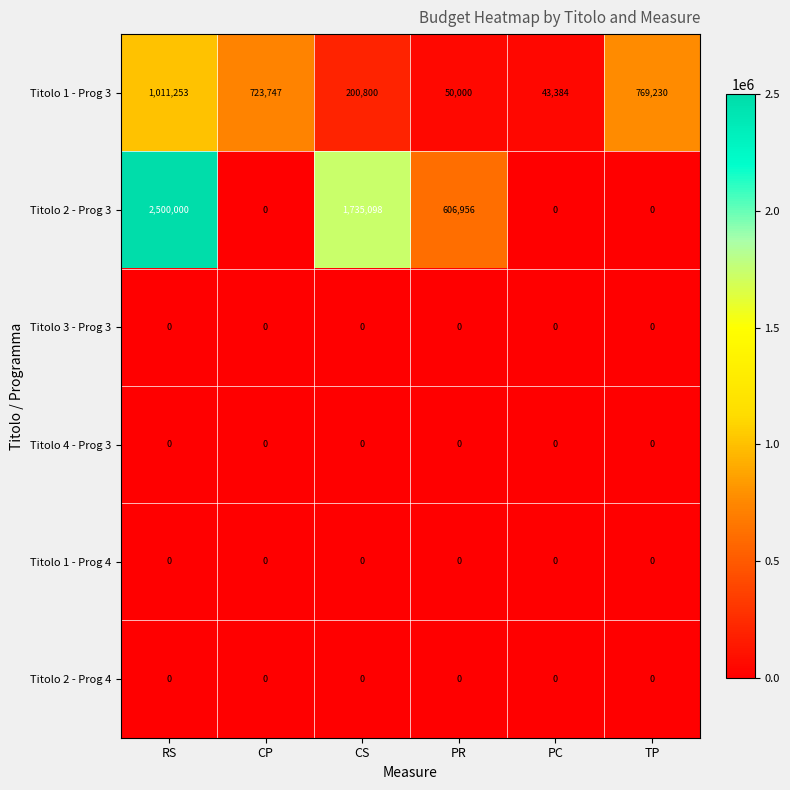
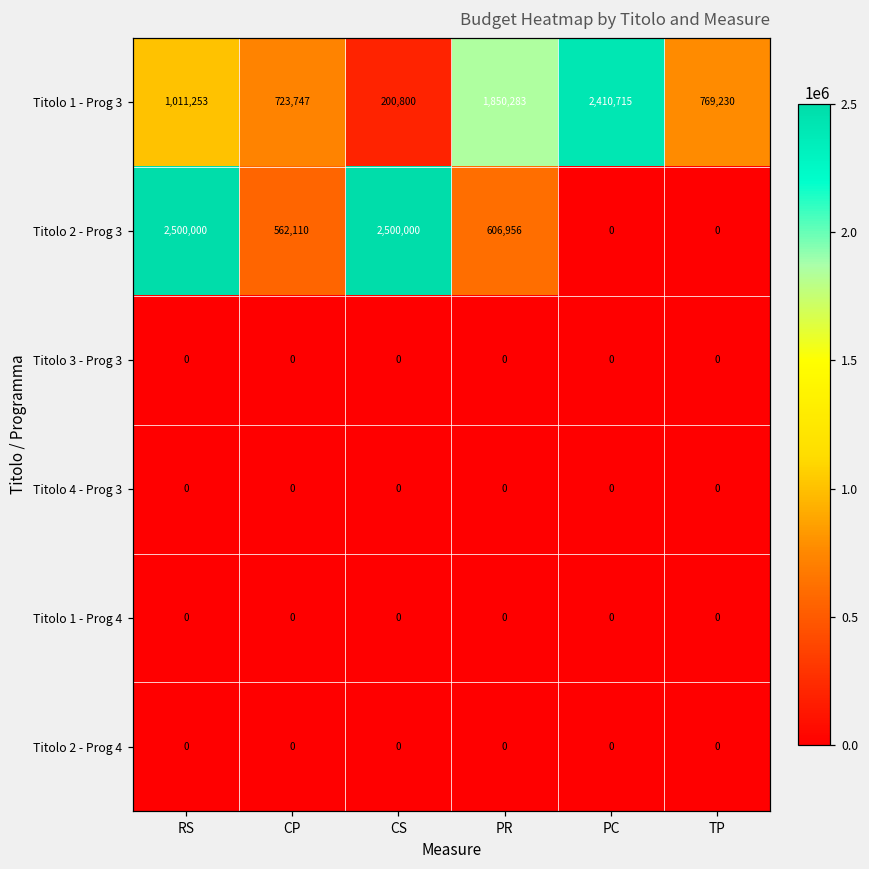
  {
    "Titolo 1 - Prog 3": {
      "RS": "1,011,253",
      "CP": "723,747",
      "CS": "200,800",
-     "PR": "50,000",
-     "PC": "43,384",
+     "PR": "1,850,283",
+     "PC": "2,410,715",
      "TP": "769,230"
    },
    "Titolo 2 - Prog 3": {
      "RS": "2,500,000",
-     "CP": "0",
-     "CS": "1,735,098",
+     "CP": "562,110",
+     "CS": "2,500,000",
      "PR": "606,956",
      "PC": "0",
      "TP": "0"
    },
    "Titolo 3 - Prog 3": {
      "RS": "0",
      "CP": "0",
      "CS": "0",
      "PR": "0",
      "PC": "0",
      "TP": "0"
    },
    "Titolo 4 - Prog 3": {
      "RS": "0",
      "CP": "0",
      "CS": "0",
      "PR": "0",
      "PC": "0",
      "TP": "0"
    },
    "Titolo 1 - Prog 4": {
      "RS": "0",
      "CP": "0",
      "CS": "0",
      "PR": "0",
      "PC": "0",
      "TP": "0"
    },
    "Titolo 2 - Prog 4": {
      "RS": "0",
      "CP": "0",
      "CS": "0",
      "PR": "0",
      "PC": "0",
      "TP": "0"
    }
  }
